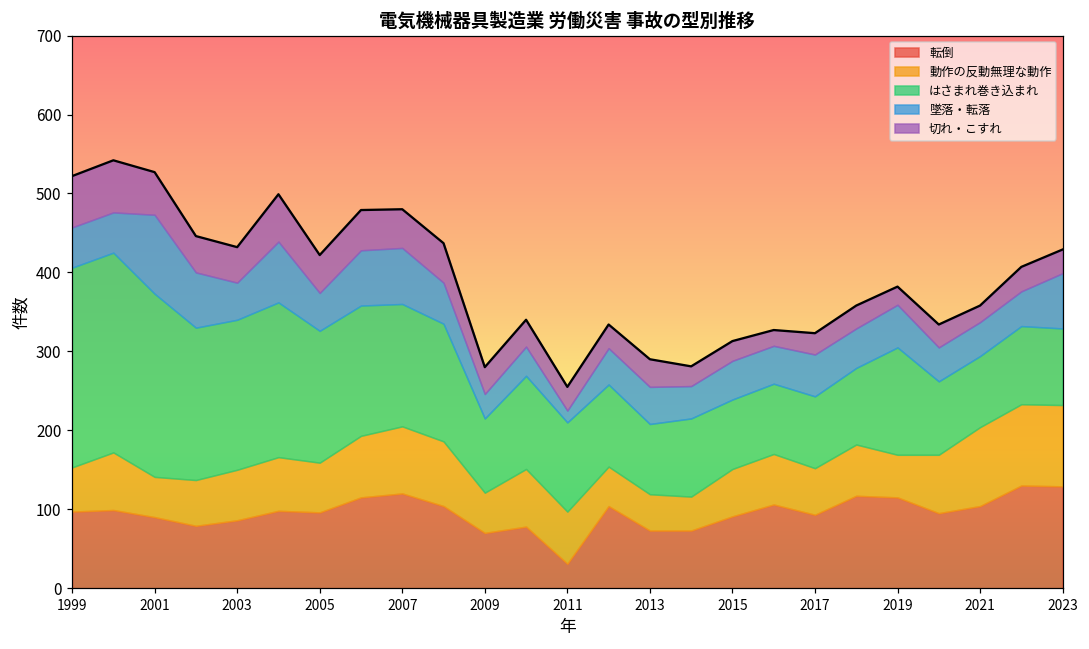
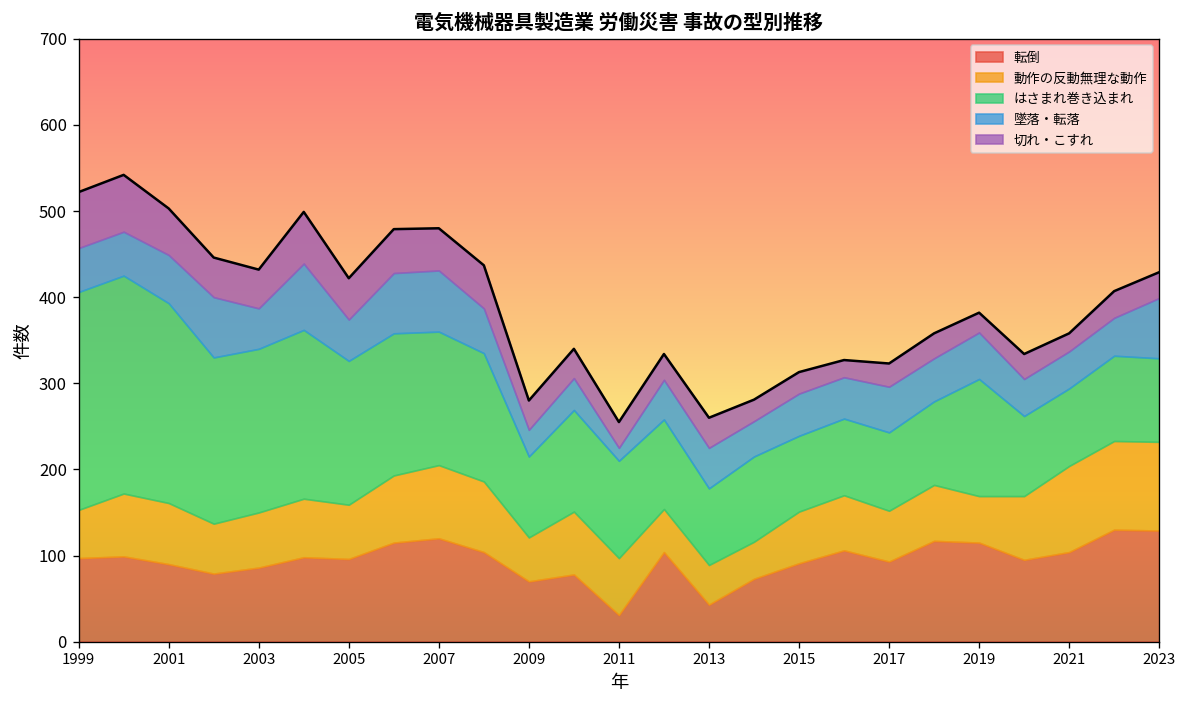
  {
    "転倒": {
      "1999": 100,
      "2001": 90,
      "2003": 90,
      "2005": 100,
      "2007": 120,
      "2009": 70,
      "2011": 30,
-     "2013": 70,
+     "2013": 40,
      "2015": 90,
      "2017": 90,
      "2019": 120,
      "2021": 100,
      "2023": 130
    },
    "動作の反動無理な動作": {
      "1999": 60,
-     "2001": 50,
+     "2001": 70,
      "2003": 60,
      "2005": 60,
      "2007": 90,
      "2009": 50,
      "2011": 70,
      "2013": 50,
      "2015": 60,
      "2017": 60,
      "2019": 50,
      "2021": 100,
      "2023": 100
    },
    "はさまれ巻き込まれ": {
      "1999": 250,
      "2001": 230,
      "2003": 190,
      "2005": 170,
      "2007": 160,
      "2009": 90,
      "2011": 110,
      "2013": 90,
      "2015": 90,
      "2017": 90,
      "2019": 140,
      "2021": 90,
      "2023": 100
    },
    "墜落・転落": {
      "1999": 50,
-     "2001": 100,
+     "2001": 60,
      "2003": 50,
      "2005": 50,
      "2007": 70,
      "2009": 30,
      "2011": 20,
      "2013": 50,
      "2015": 50,
      "2017": 50,
      "2019": 50,
      "2021": 40,
      "2023": 70
    },
    "切れ・こすれ": {
      "1999": 70,
      "2001": 50,
      "2003": 50,
      "2005": 50,
      "2007": 50,
      "2009": 30,
      "2011": 30,
      "2013": 40,
      "2015": 30,
      "2017": 30,
      "2019": 20,
      "2021": 20,
      "2023": 30
    }
  }
